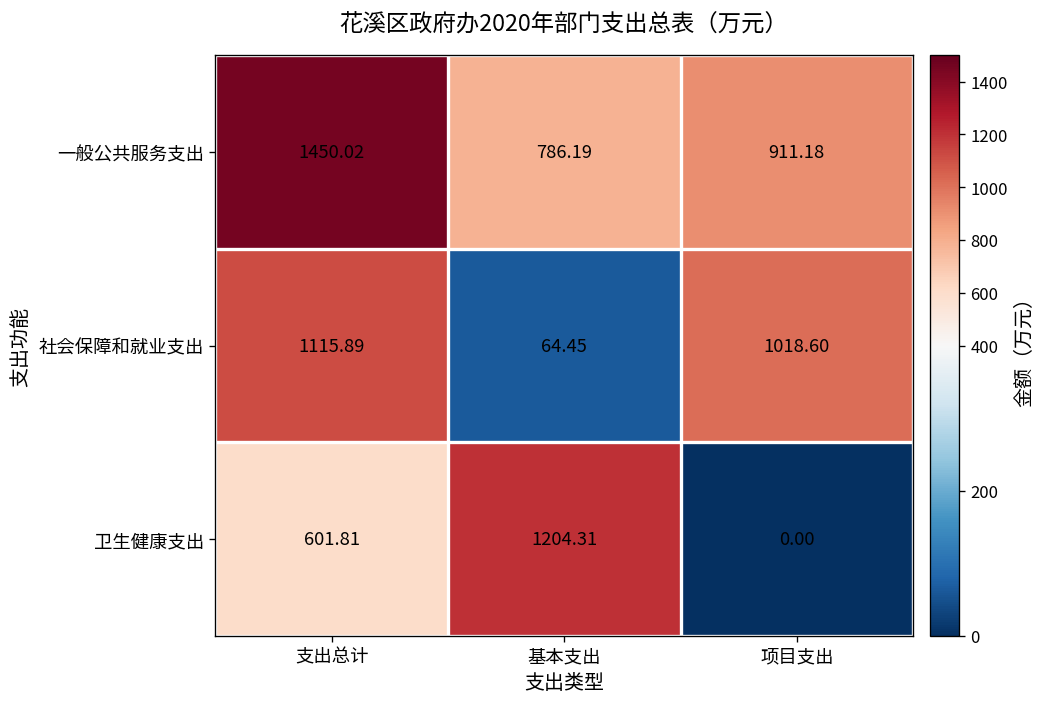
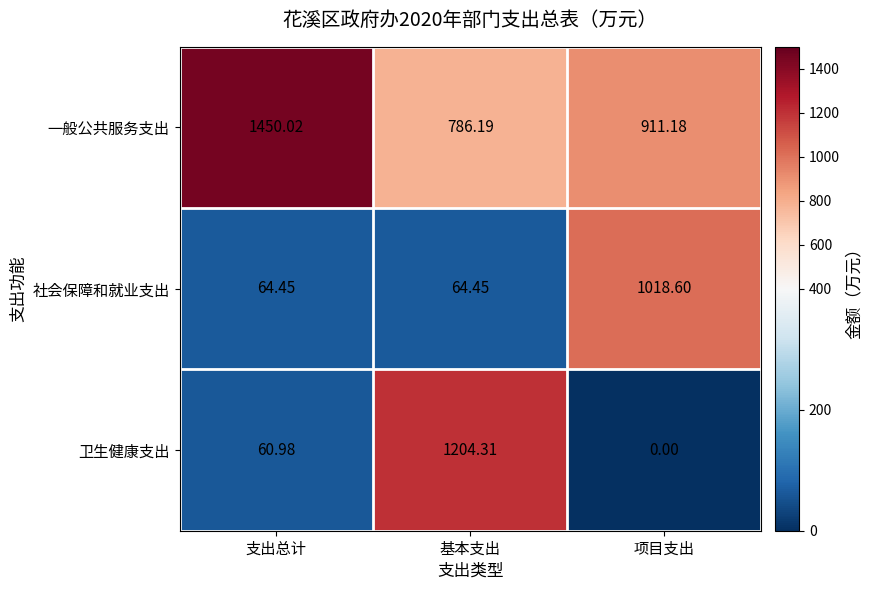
  {
    "一般公共服务支出": {
      "支出总计": 1450.02,
      "基本支出": 786.19,
      "项目支出": 911.18
    },
    "社会保障和就业支出": {
-     "支出总计": 1115.89,
+     "支出总计": 64.45,
      "基本支出": 64.45,
      "项目支出": 1018.60
    },
    "卫生健康支出": {
-     "支出总计": 601.81,
+     "支出总计": 60.98,
      "基本支出": 1204.31,
      "项目支出": 0.00
    }
  }
